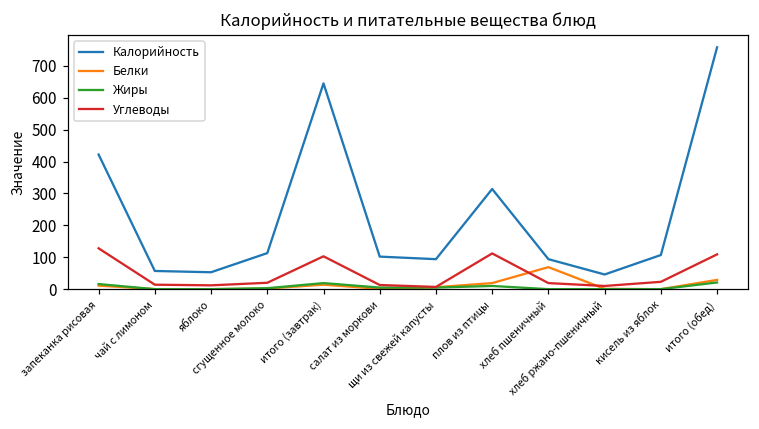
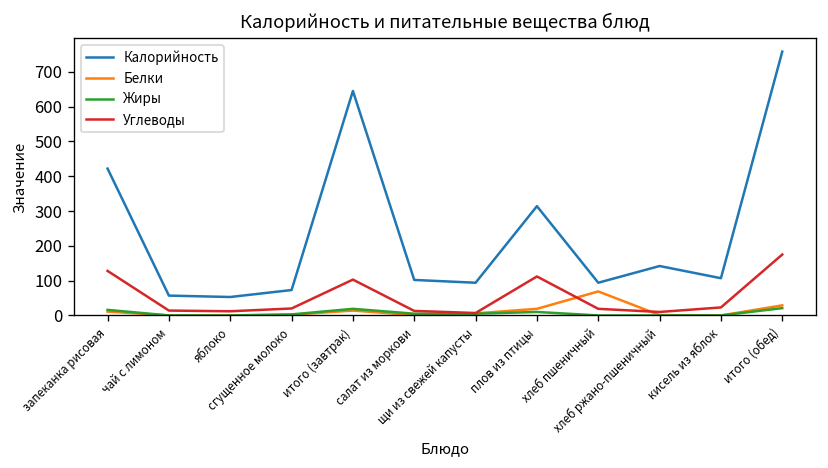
  {
    "Калорийность": {
      "запеканка рисовая": 420,
      "чай с лимоном": 60,
      "яблоко": 50,
-     "сгущенное молоко": 110,
+     "сгущенное молоко": 70,
      "итого (завтрак)": 650,
      "салат из моркови": 100,
      "щи из свежей капусты": 90,
      "плов из птицы": 310,
      "хлеб пшеничный": 90,
-     "хлеб ржано-пшеничный": 50,
+     "хлеб ржано-пшеничный": 140,
      "кисель из яблок": 110,
      "итого (обед)": 760
    },
    "Белки": {
      "плов из птицы": 20,
      "хлеб пшеничный": 70
    },
    "Жиры": {
      "плов из птицы": 10,
      "хлеб пшеничный": 0
    },
    "Углеводы": {
      "запеканка рисовая": 130,
      "чай с лимоном": 10,
      "яблоко": 10,
      "сгущенное молоко": 20,
      "итого (завтрак)": 100,
      "плов из птицы": 110,
      "хлеб пшеничный": 20,
      "хлеб ржано-пшеничный": 10,
      "кисель из яблок": 20,
-     "итого (обед)": 110
+     "итого (обед)": 180
    }
  }
